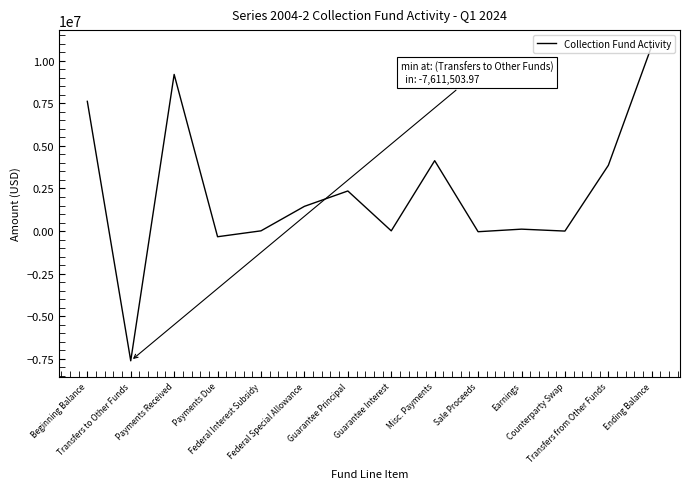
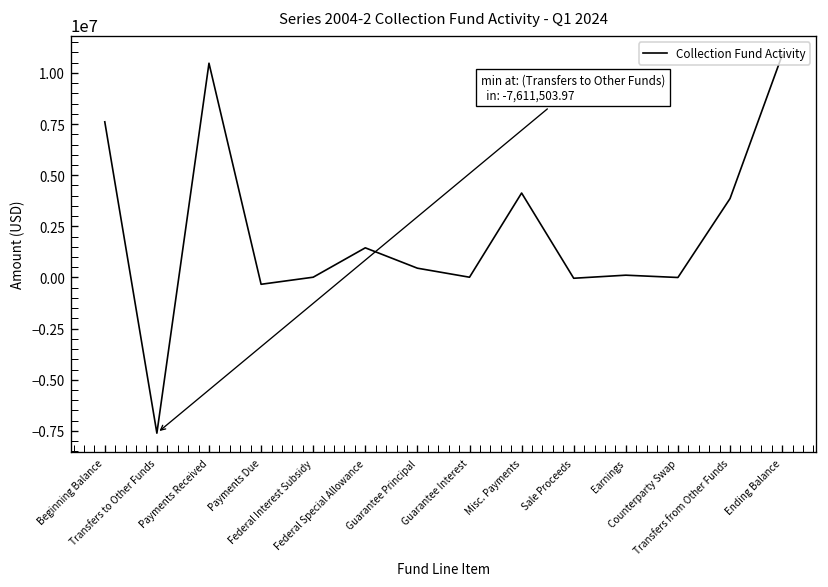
  {
    "Beginning Balance": 7600000,
    "Transfers to Other Funds": -7600000,
-   "Payments Received": 9200000,
-   "Guarantee Principal": 2400000,
+   "Payments Received": 10500000,
+   "Guarantee Principal": 500000,
    "Counterparty Swap": 0,
    "Transfers from Other Funds": 3900000
  }
